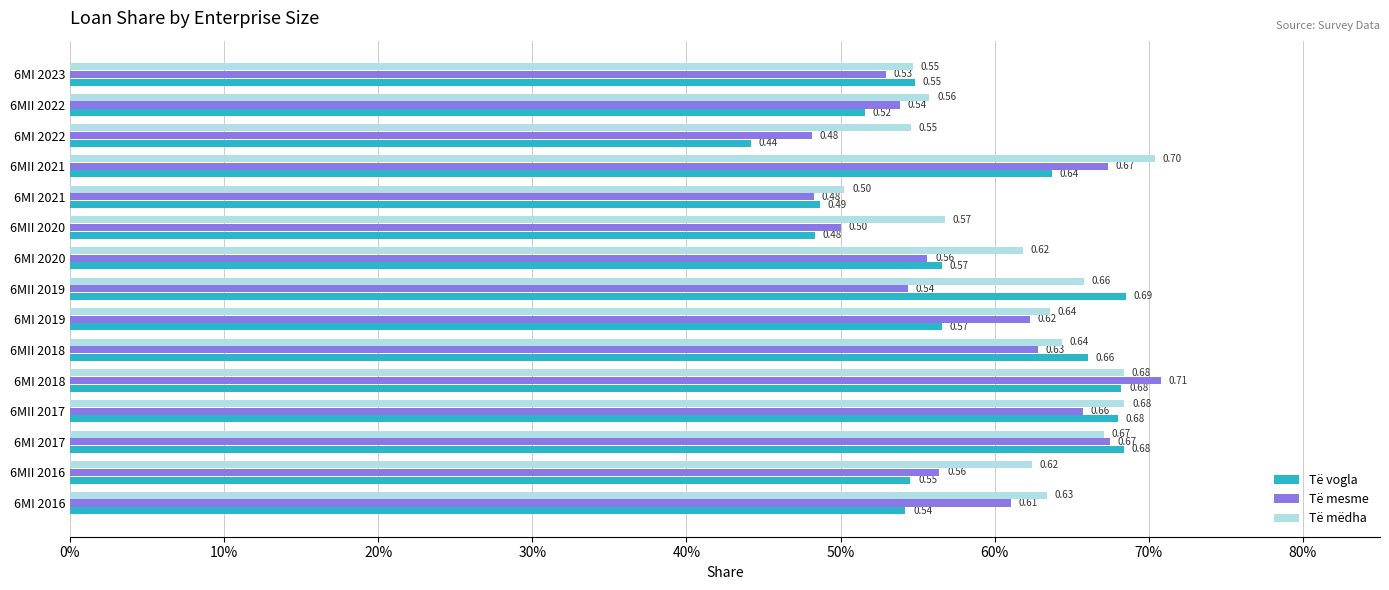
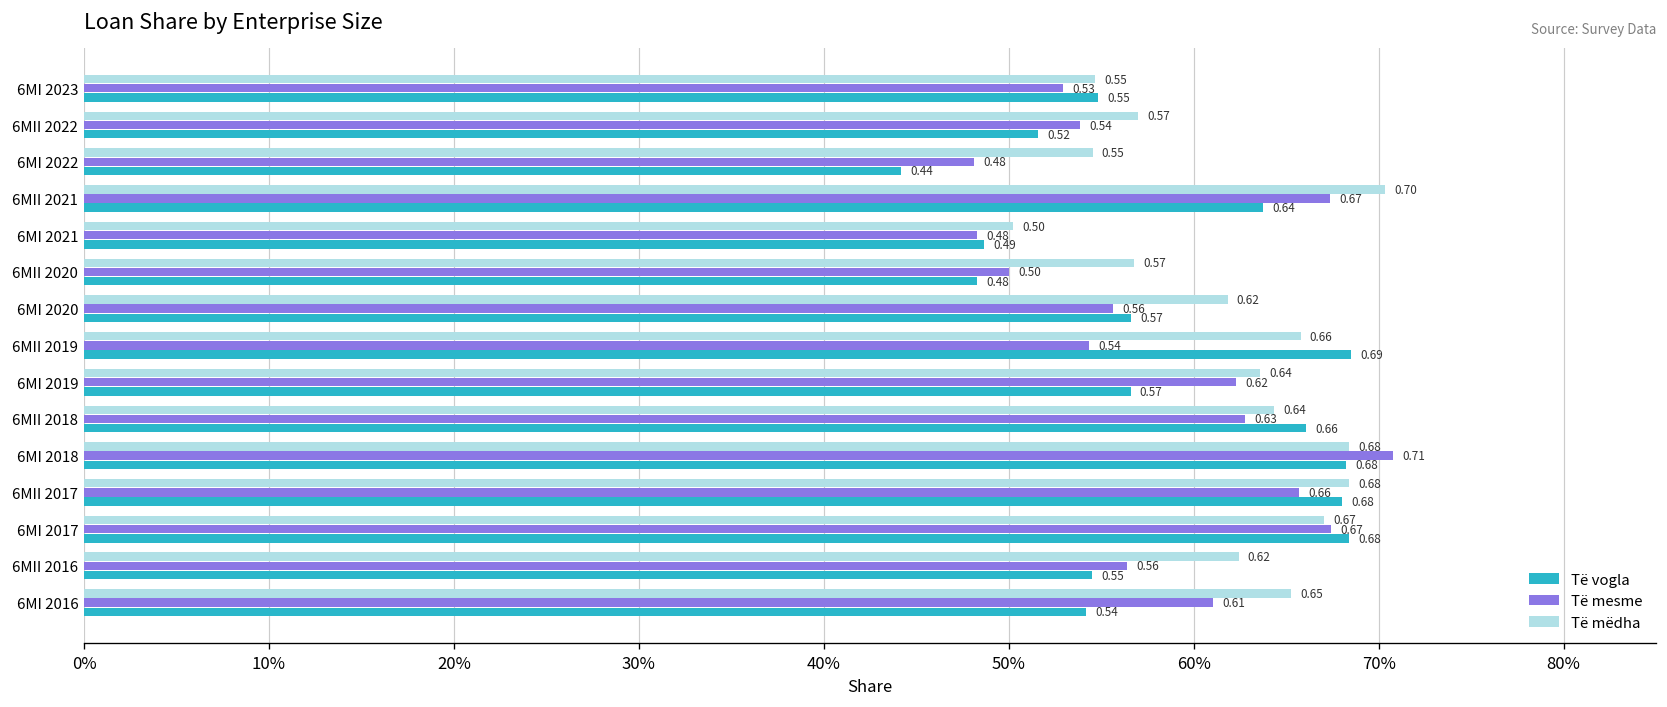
  {
    "Të vogla": {
      "6MI 2023": 0.55,
      "6MII 2022": 0.52,
      "6MI 2022": 0.44,
      "6MII 2021": 0.64,
      "6MII 2020": 0.48,
      "6MI 2020": 0.57,
      "6MII 2019": 0.69,
      "6MI 2019": 0.57,
      "6MII 2018": 0.66,
      "6MI 2018": 0.68,
      "6MII 2017": 0.68,
      "6MI 2017": 0.68,
      "6MII 2016": 0.55,
      "6MI 2016": 0.54
    },
    "Të mesme": {
      "6MI 2023": 0.53,
      "6MII 2022": 0.54,
      "6MI 2022": 0.48,
      "6MII 2021": 0.67,
      "6MII 2020": 0.50,
      "6MI 2020": 0.56,
      "6MII 2019": 0.54,
      "6MI 2019": 0.62,
      "6MII 2018": 0.63,
      "6MI 2018": 0.71,
      "6MII 2017": 0.66,
      "6MII 2016": 0.56,
      "6MI 2016": 0.61
    },
    "Të mëdha": {
      "6MI 2023": 0.55,
-     "6MII 2022": 0.56,
+     "6MII 2022": 0.57,
      "6MI 2022": 0.55,
      "6MII 2021": 0.70,
      "6MI 2021": 0.50,
      "6MII 2020": 0.57,
      "6MI 2020": 0.62,
      "6MII 2019": 0.66,
      "6MI 2019": 0.64,
      "6MII 2018": 0.64,
      "6MI 2018": 0.68,
      "6MII 2017": 0.68,
      "6MII 2016": 0.62,
-     "6MI 2016": 0.63
+     "6MI 2016": 0.65
    }
  }
